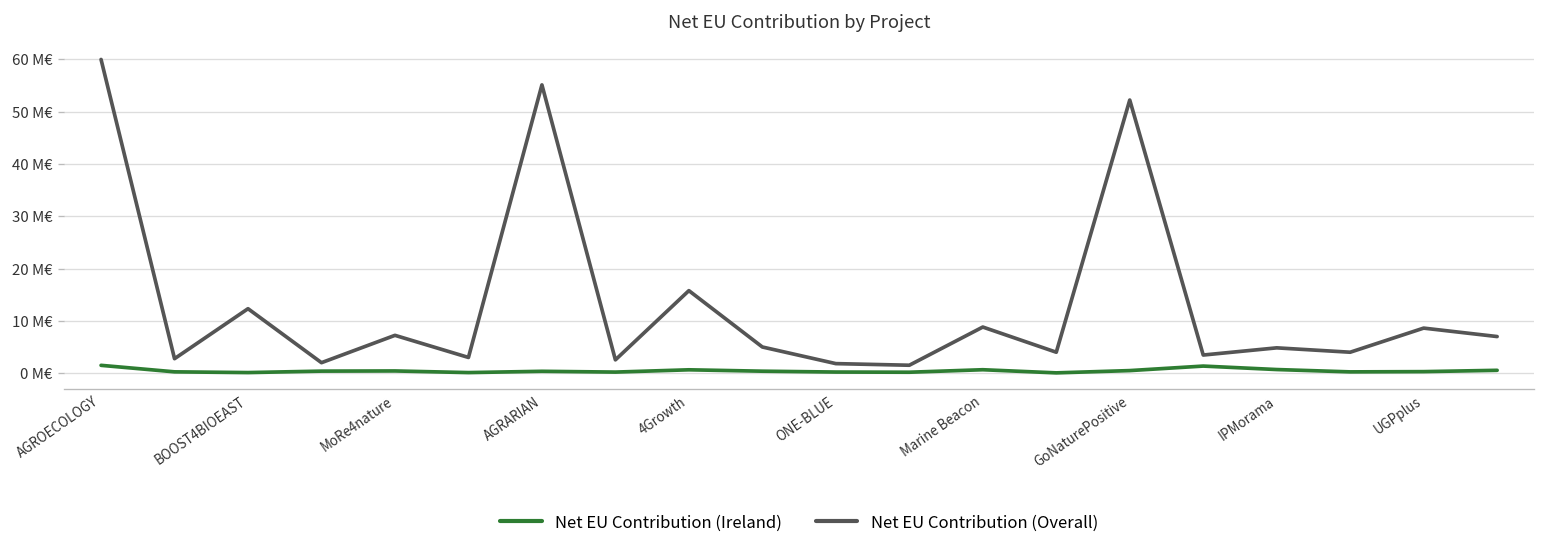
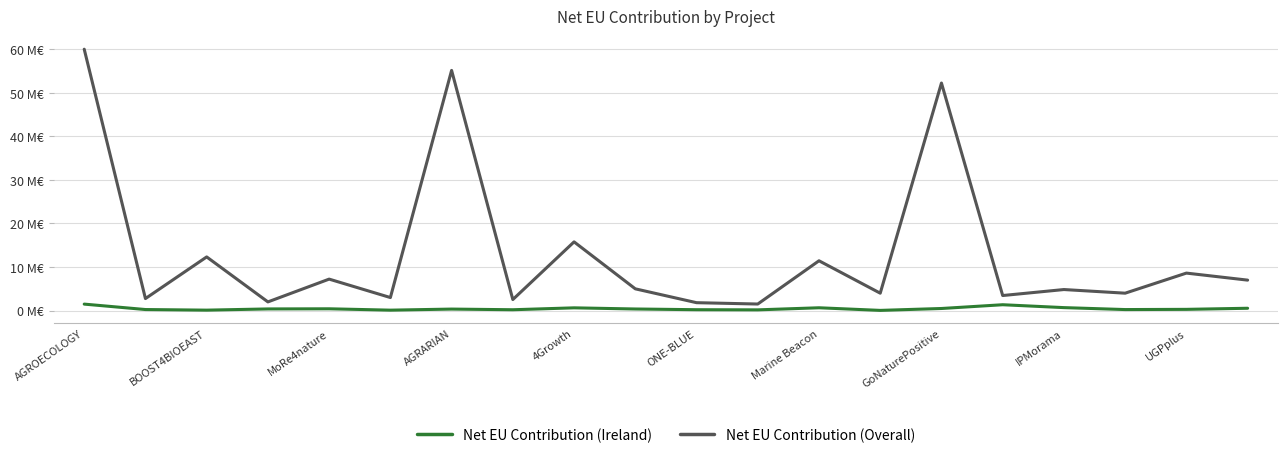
  {
    "Net EU Contribution (Ireland)": {
      "AGROECOLOGY": "1 M€",
      "BOOST4BIOEAST": "0 M€",
      "MoRe4nature": "0 M€",
      "AGRARIAN": "0 M€",
      "4Growth": "1 M€",
      "ONE-BLUE": "0 M€",
      "Marine Beacon": "1 M€",
      "GoNaturePositive": "0 M€",
      "IPMorama": "1 M€",
      "UGPplus": "0 M€"
    },
    "Net EU Contribution (Overall)": {
      "AGROECOLOGY": "60 M€",
      "BOOST4BIOEAST": "12 M€",
      "MoRe4nature": "7 M€",
      "AGRARIAN": "55 M€",
      "4Growth": "16 M€",
      "ONE-BLUE": "2 M€",
-     "Marine Beacon": "9 M€",
+     "Marine Beacon": "11 M€",
      "GoNaturePositive": "52 M€",
      "IPMorama": "5 M€",
      "UGPplus": "9 M€"
    }
  }
